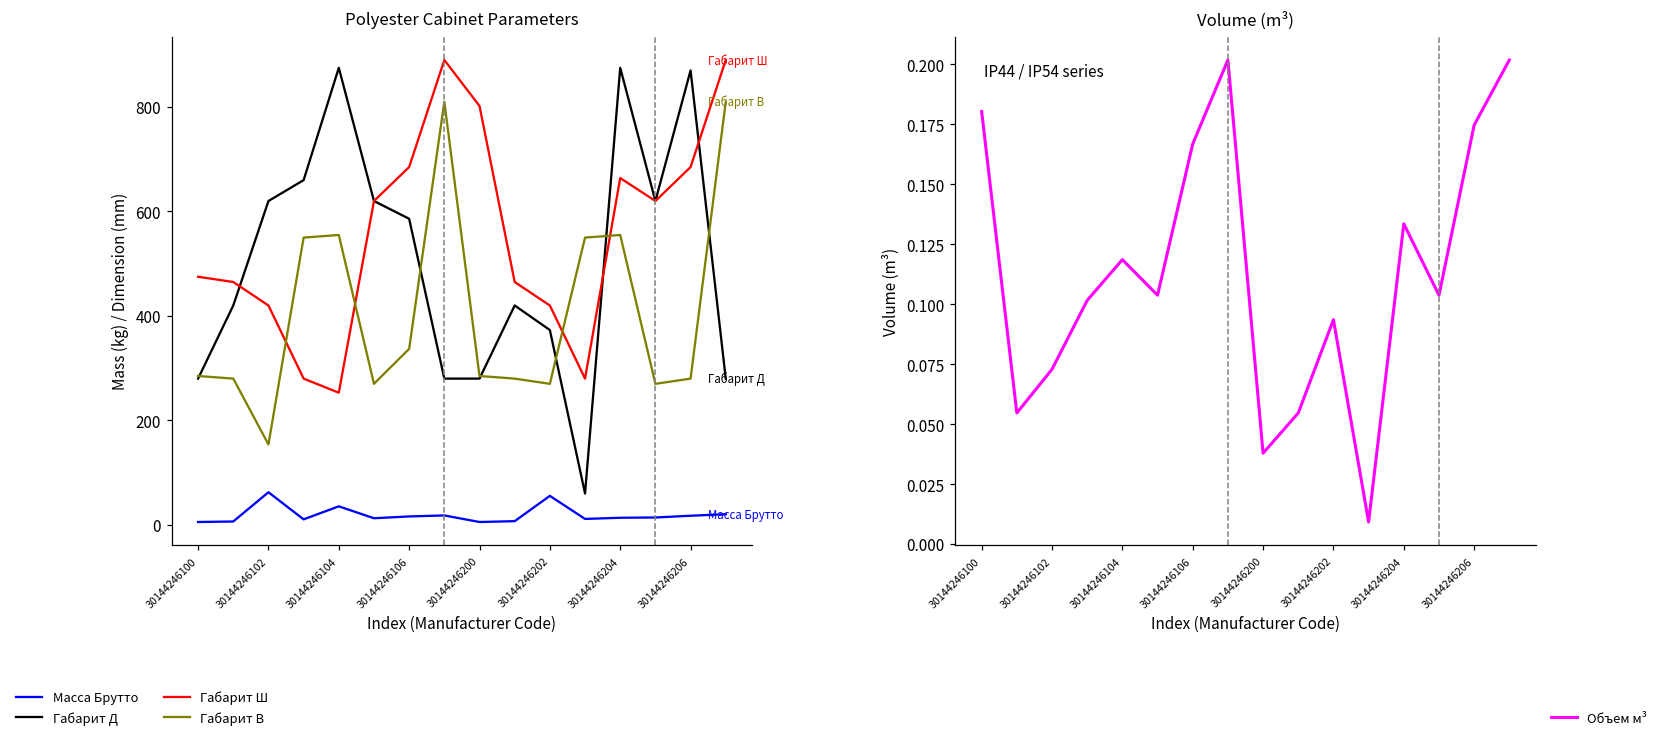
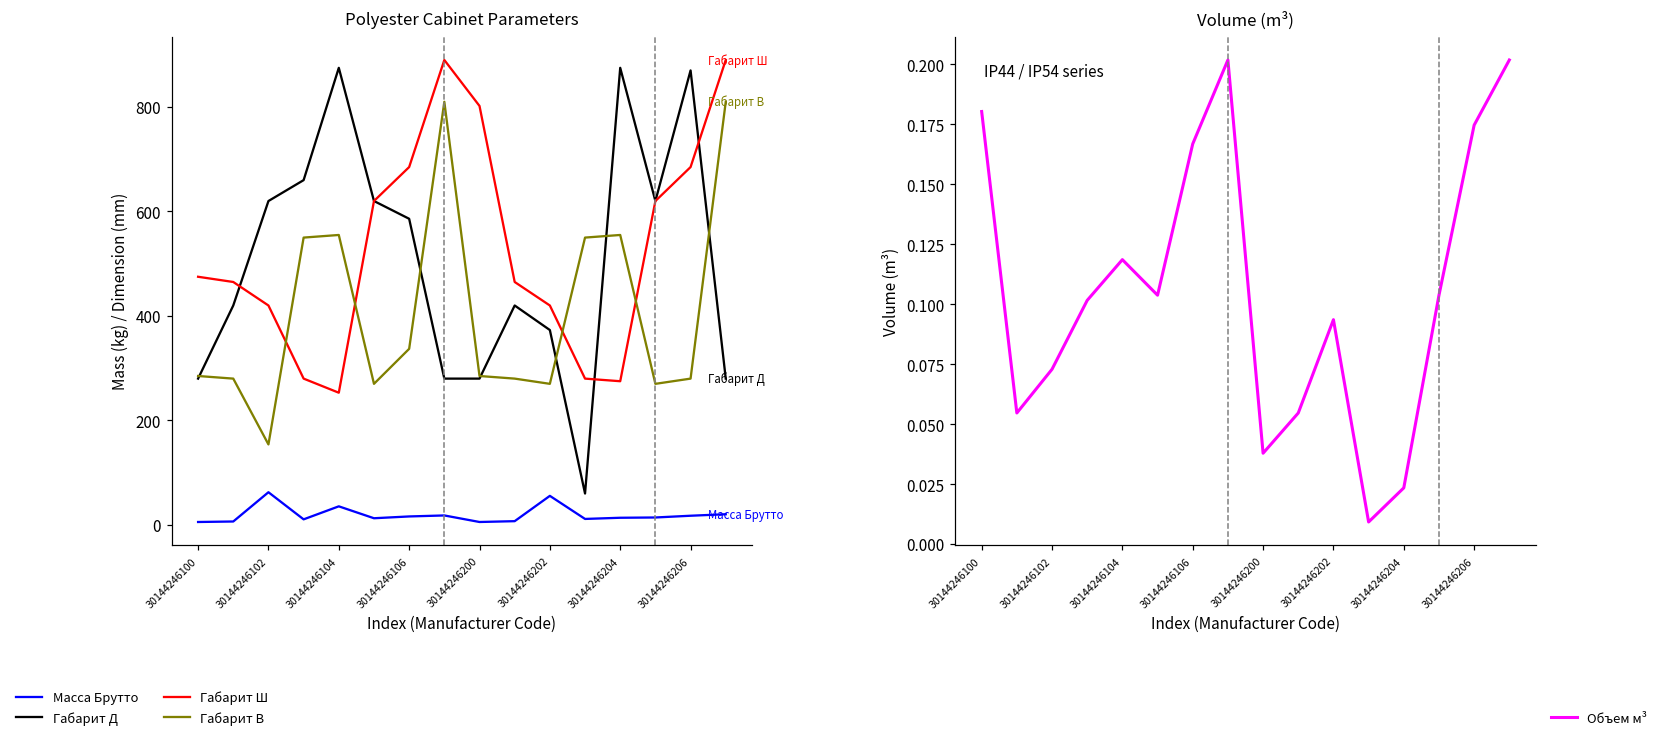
  {
    "Polyester Cabinet Parameters": {
      "Масса Брутто": {
        "30144246100": 10,
        "30144246102": 60,
        "30144246104": 40,
        "30144246106": 20,
        "30144246200": 10,
        "30144246202": 60,
        "30144246204": 10,
        "30144246206": 20
      },
      "Габарит Д": {
        "30144246102": 620,
        "30144246104": 880,
        "30144246106": 590,
        "30144246202": 370,
        "30144246204": 880,
        "30144246206": 870
      },
      "Габарит Ш": {
        "30144246100": 480,
        "30144246102": 420,
        "30144246104": 250,
        "30144246106": 690,
        "30144246200": 800,
        "30144246202": 420,
-       "30144246204": 660,
+       "30144246204": 280,
        "30144246206": 690
      },
      "Габарит В": {
        "30144246102": 150,
        "30144246104": 560,
        "30144246106": 340,
        "30144246202": 270,
        "30144246204": 560,
        "30144246206": 280
      }
    },
    "Volume (m³)": {
      "30144246100": 0.180,
      "30144246102": 0.073,
      "30144246104": 0.119,
      "30144246106": 0.167,
      "30144246200": 0.038,
      "30144246202": 0.094,
-     "30144246204": 0.134,
+     "30144246204": 0.023,
      "30144246206": 0.175
    }
  }
